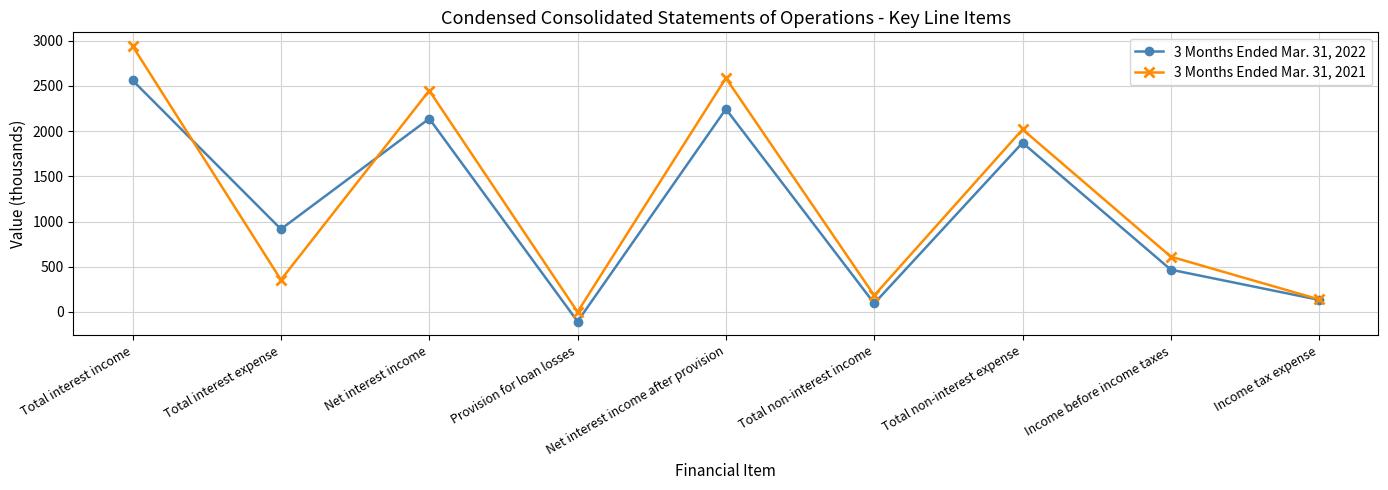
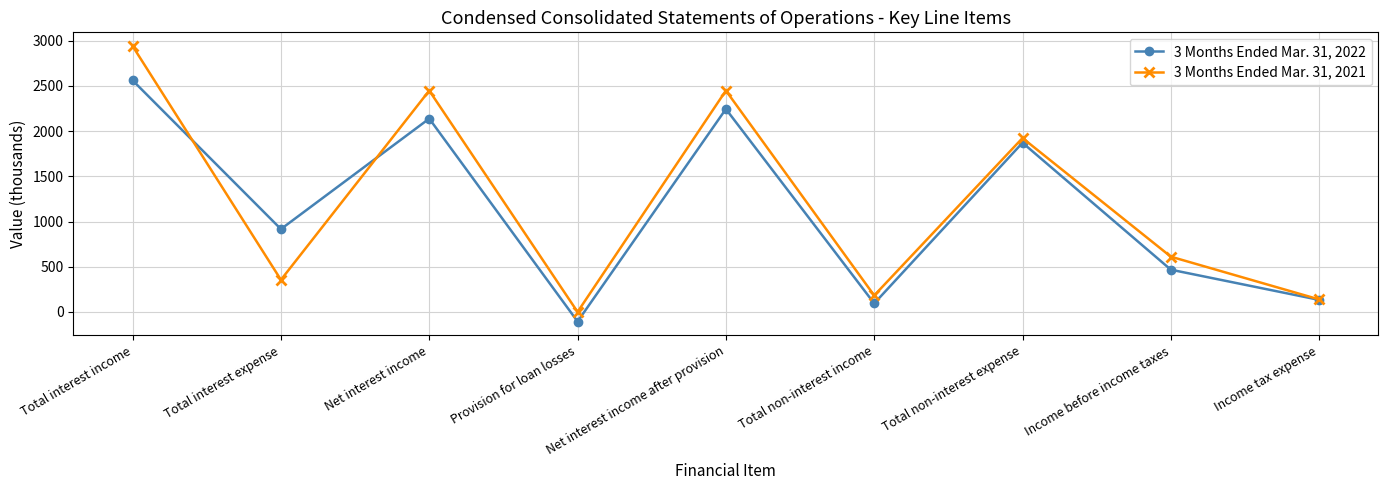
  {
    "3 Months Ended Mar. 31, 2022": {
      "Total interest income": 2600,
      "Total interest expense": 900,
      "Net interest income": 2100,
      "Provision for loan losses": -100,
      "Net interest income after provision": 2200,
      "Total non-interest income": 100,
      "Total non-interest expense": 1900,
      "Income before income taxes": 500
    },
    "3 Months Ended Mar. 31, 2021": {
      "Total interest income": 2900,
      "Total interest expense": 400,
      "Net interest income": 2400,
      "Provision for loan losses": 0,
-     "Net interest income after provision": 2600,
+     "Net interest income after provision": 2400,
      "Total non-interest income": 200,
-     "Total non-interest expense": 2000,
+     "Total non-interest expense": 1900,
      "Income before income taxes": 600
    }
  }
